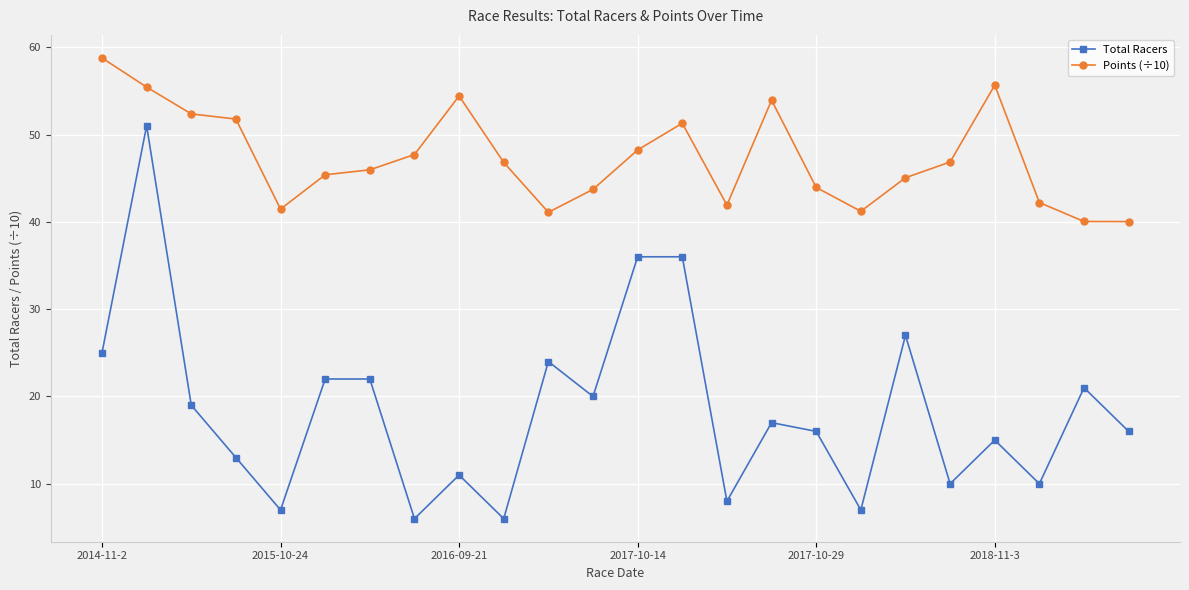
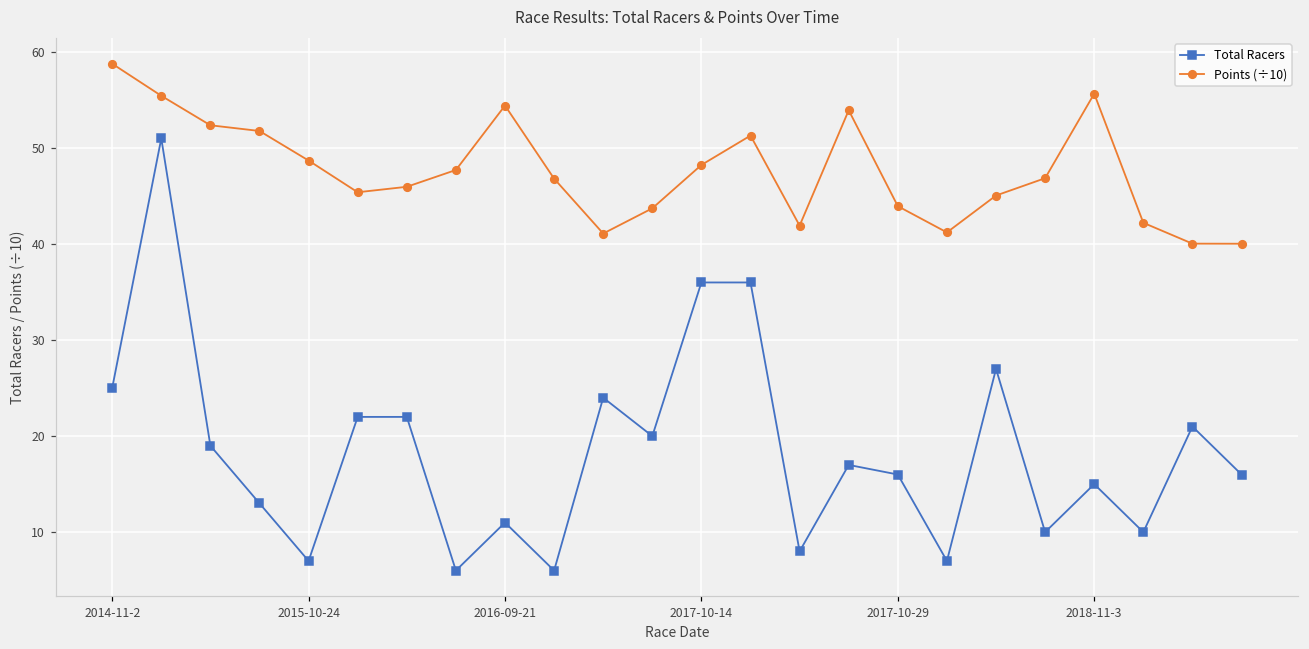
  {
    "Total Racers": {
      "2014-11-2": 25,
      "2015-10-24": 7,
      "2016-09-21": 11,
      "2017-10-14": 36,
      "2017-10-29": 16,
      "2018-11-3": 15
    },
    "Points (÷10)": {
      "2014-11-2": 59,
-     "2015-10-24": 41,
+     "2015-10-24": 49,
      "2016-09-21": 54,
      "2017-10-14": 48,
      "2017-10-29": 44,
      "2018-11-3": 56
    }
  }
